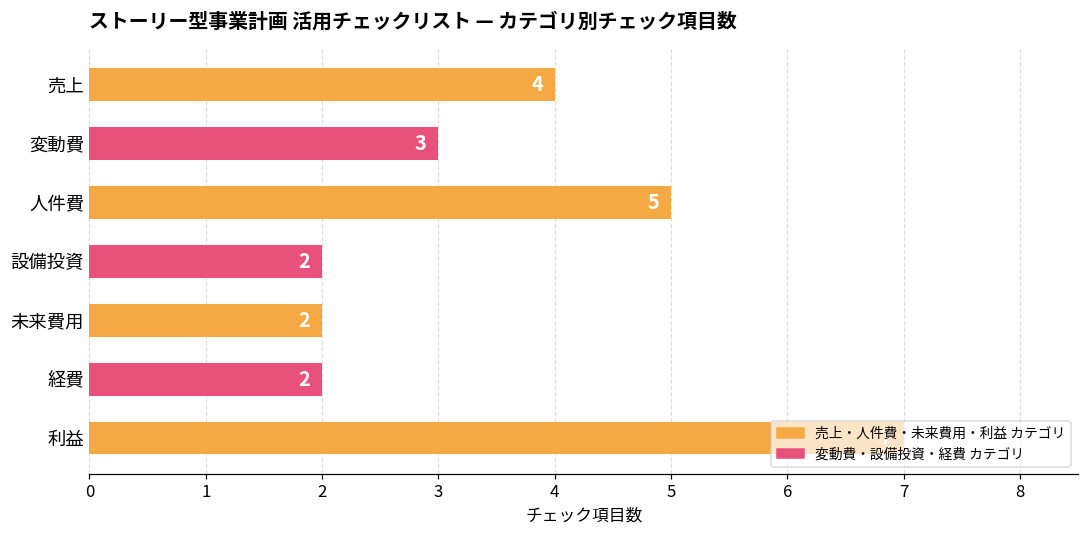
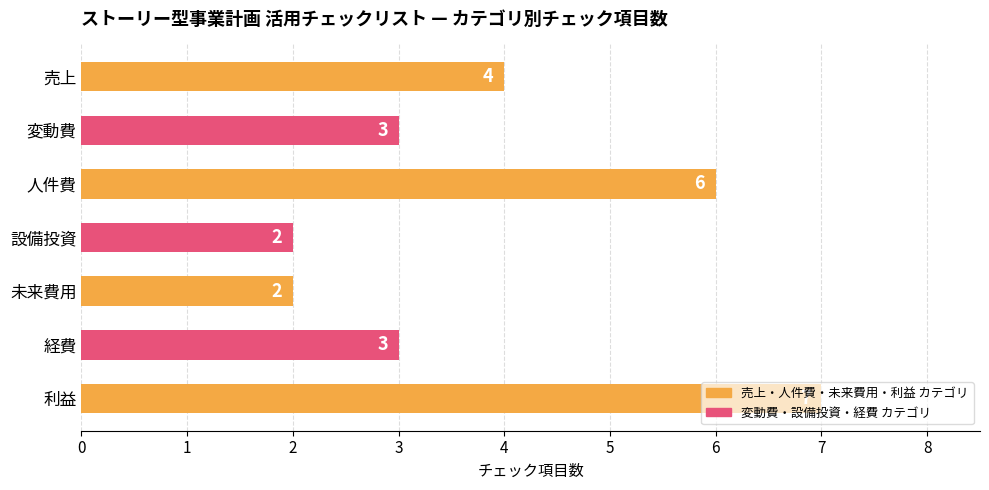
  {
    "売上": 4,
    "変動費": 3,
-   "人件費": 5,
+   "人件費": 6,
    "設備投資": 2,
    "未来費用": 2,
-   "経費": 2
+   "経費": 3
  }
